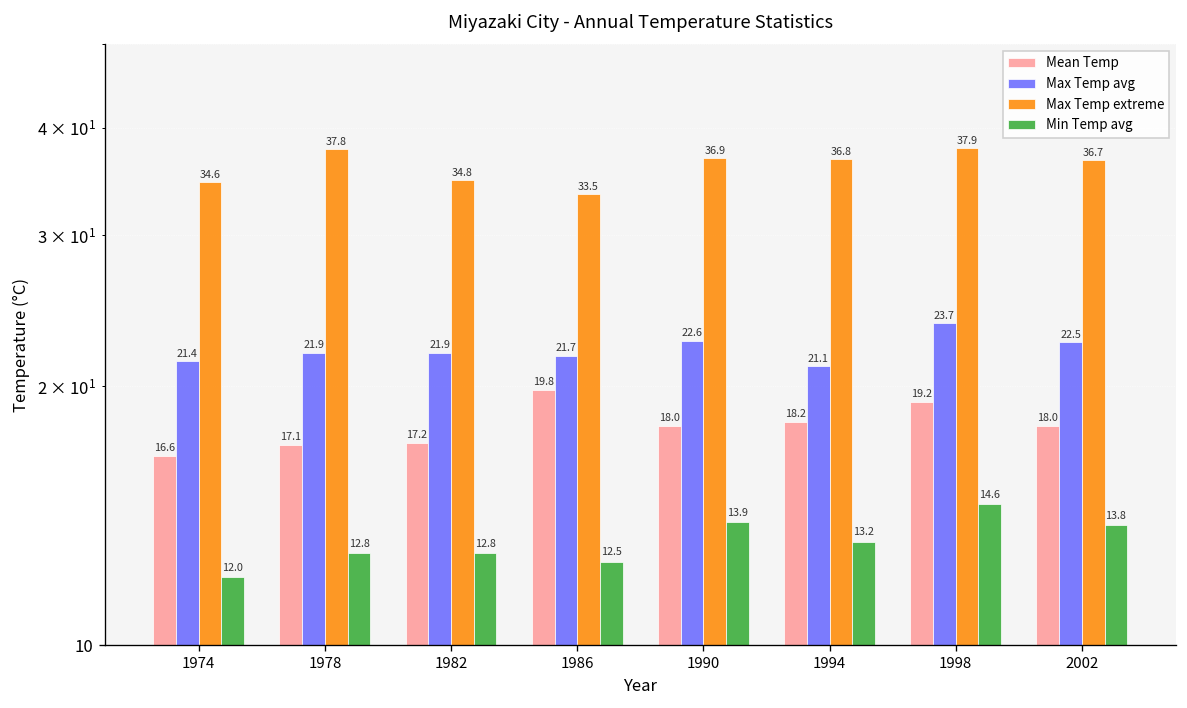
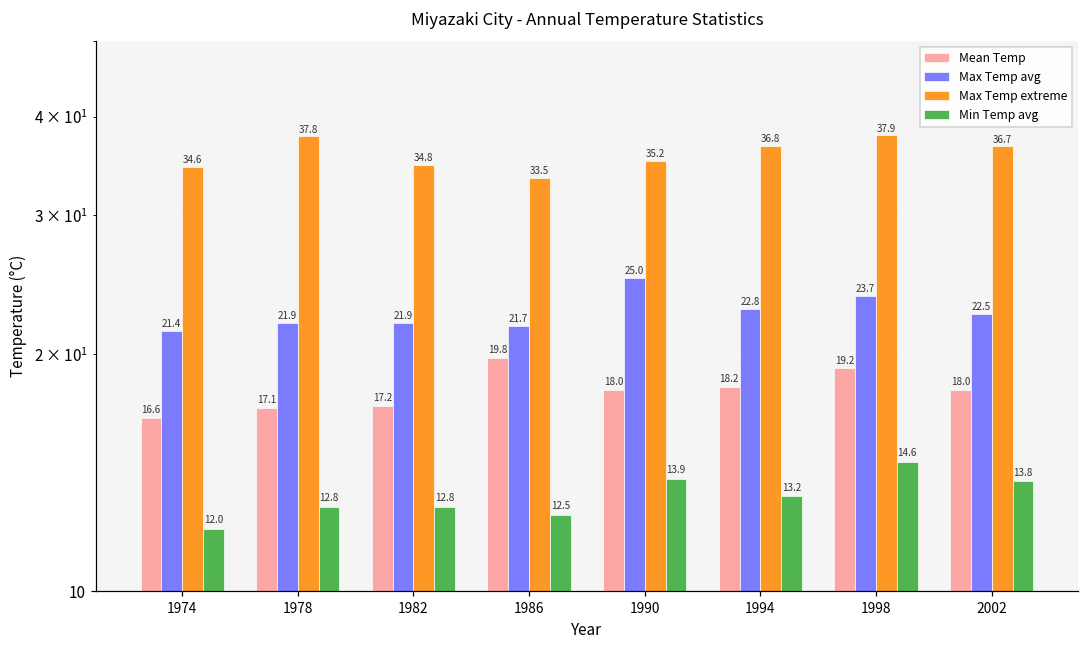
  {
    "Mean Temp": {
      "1974": 16.6,
      "1978": 17.1,
      "1982": 17.2,
      "1986": 19.8,
      "1990": 18.0,
      "1994": 18.2,
      "1998": 19.2,
      "2002": 18.0
    },
    "Max Temp avg": {
      "1974": 21.4,
      "1978": 21.9,
      "1982": 21.9,
      "1986": 21.7,
-     "1990": 22.6,
-     "1994": 21.1,
+     "1990": 25.0,
+     "1994": 22.8,
      "1998": 23.7,
      "2002": 22.5
    },
    "Max Temp extreme": {
      "1974": 34.6,
      "1978": 37.8,
      "1982": 34.8,
      "1986": 33.5,
-     "1990": 36.9,
+     "1990": 35.2,
      "1994": 36.8,
      "1998": 37.9,
      "2002": 36.7
    },
    "Min Temp avg": {
      "1974": 12.0,
      "1978": 12.8,
      "1982": 12.8,
      "1986": 12.5,
      "1990": 13.9,
      "1994": 13.2,
      "1998": 14.6,
      "2002": 13.8
    }
  }
